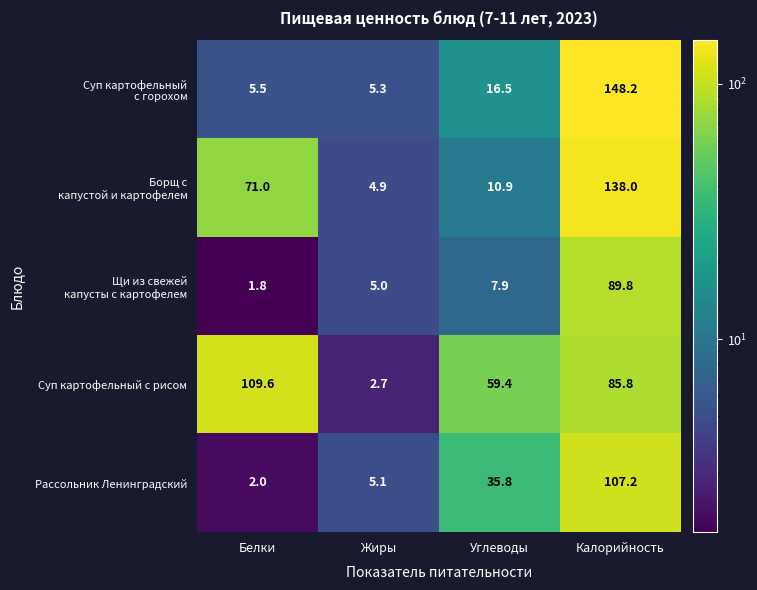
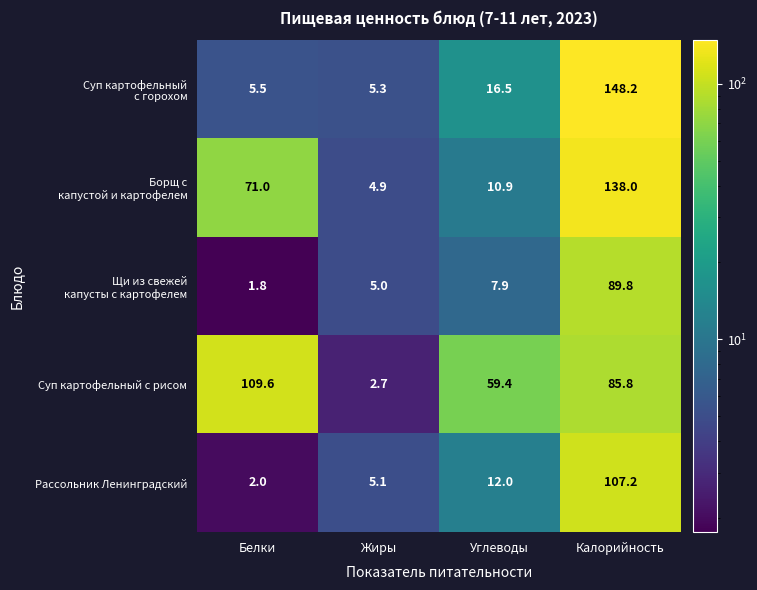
  {
    "Суп картофельный с горохом": {
      "Белки": 5.5,
      "Жиры": 5.3,
      "Углеводы": 16.5,
      "Калорийность": 148.2
    },
    "Борщ с капустой и картофелем": {
      "Белки": 71.0,
      "Жиры": 4.9,
      "Углеводы": 10.9,
      "Калорийность": 138.0
    },
    "Щи из свежей капусты с картофелем": {
      "Белки": 1.8,
      "Жиры": 5.0,
      "Углеводы": 7.9,
      "Калорийность": 89.8
    },
    "Суп картофельный с рисом": {
      "Белки": 109.6,
      "Жиры": 2.7,
      "Углеводы": 59.4,
      "Калорийность": 85.8
    },
    "Рассольник Ленинградский": {
      "Белки": 2.0,
      "Жиры": 5.1,
-     "Углеводы": 35.8,
+     "Углеводы": 12.0,
      "Калорийность": 107.2
    }
  }
